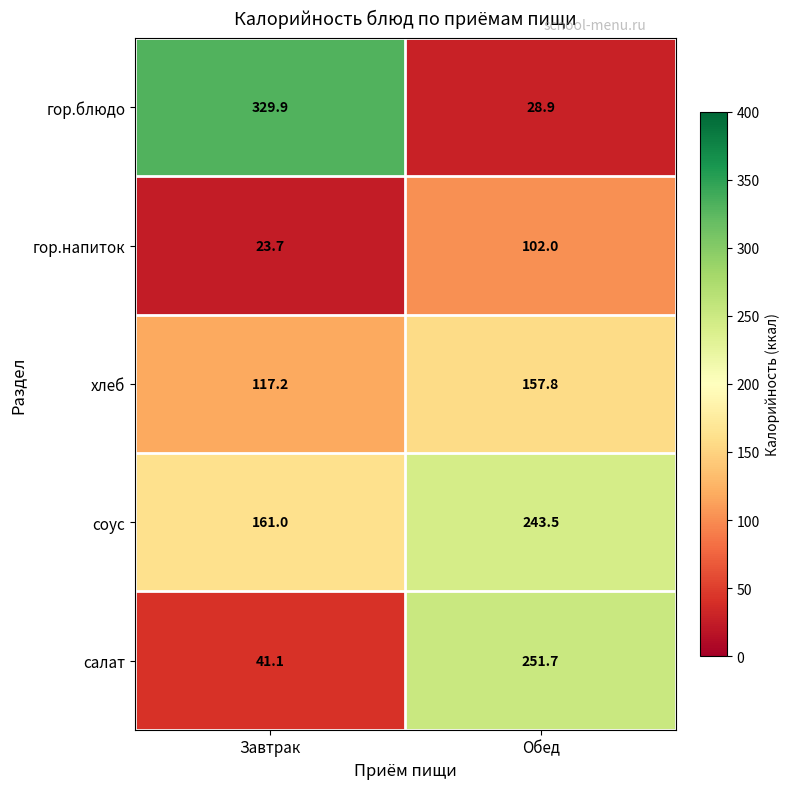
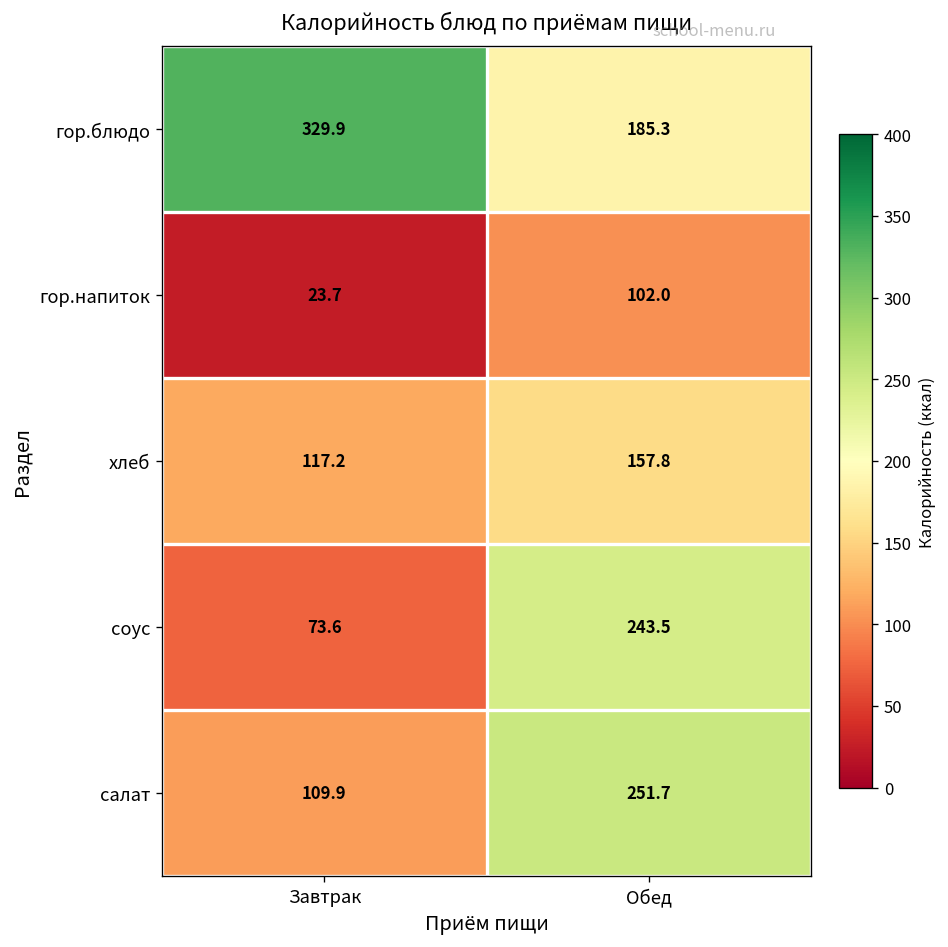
  {
    "гор.блюдо": {
      "Завтрак": 329.9,
-     "Обед": 28.9
+     "Обед": 185.3
    },
    "гор.напиток": {
      "Завтрак": 23.7,
      "Обед": 102.0
    },
    "хлеб": {
      "Завтрак": 117.2,
      "Обед": 157.8
    },
    "соус": {
-     "Завтрак": 161.0,
+     "Завтрак": 73.6,
      "Обед": 243.5
    },
    "салат": {
-     "Завтрак": 41.1,
+     "Завтрак": 109.9,
      "Обед": 251.7
    }
  }
